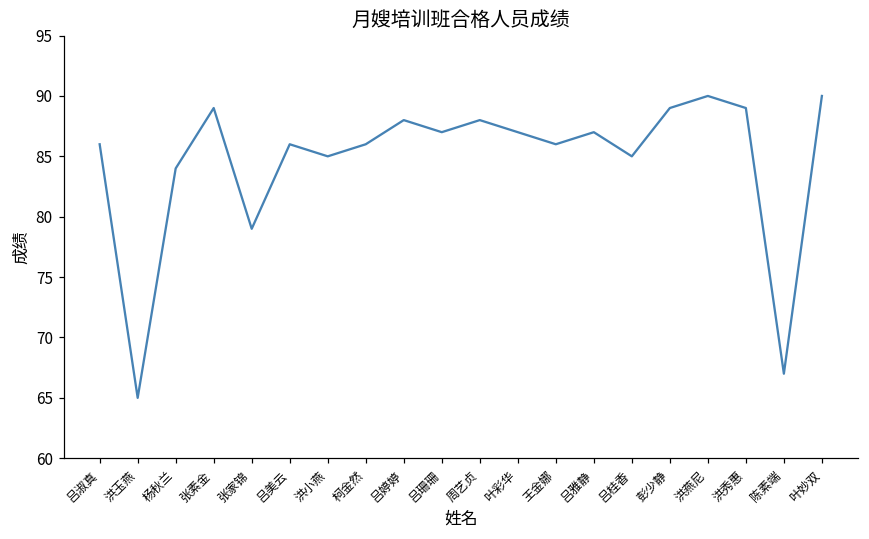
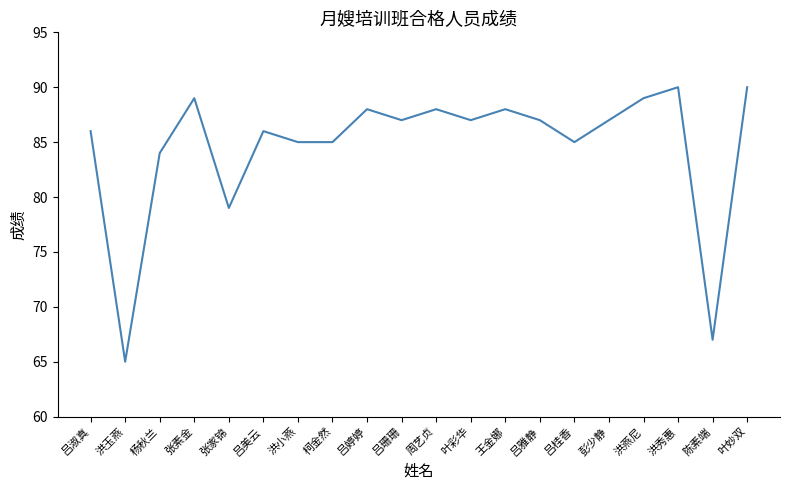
  {
    "吕淑真": 86,
    "洪玉燕": 65,
    "杨秋兰": 84,
    "张素金": 89,
    "张家锦": 79,
    "吕美云": 86,
    "洪小燕": 85,
-   "柯金然": 86,
+   "柯金然": 85,
    "吕婷婷": 88,
    "吕珊珊": 87,
    "周艺贞": 88,
    "叶彩华": 87,
-   "王金娜": 86,
+   "王金娜": 88,
    "吕雅静": 87,
    "吕桂香": 85,
-   "彭少静": 89,
-   "洪燕尼": 90,
-   "洪秀惠": 89,
+   "彭少静": 87,
+   "洪燕尼": 89,
+   "洪秀惠": 90,
    "陈素端": 67,
    "叶妙双": 90
  }
